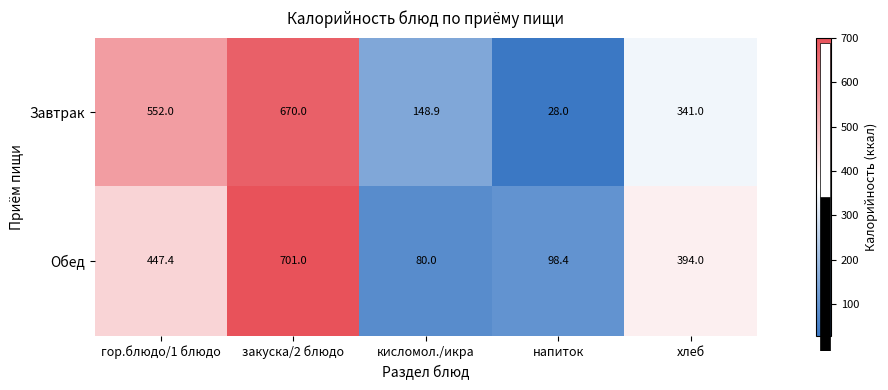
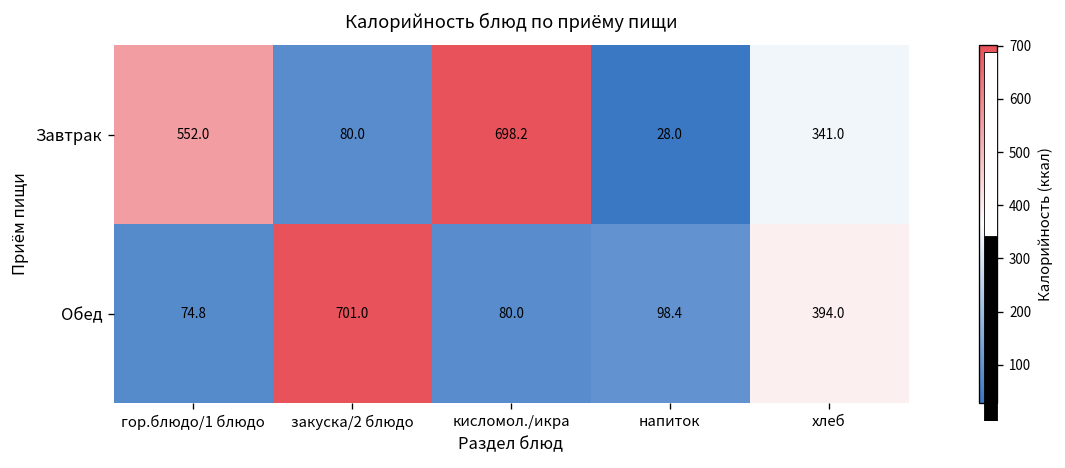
  {
    "Калорийность блюд по приёму пищи": {
      "Завтрак": {
        "гор.блюдо/1 блюдо": 552.0,
-       "закуска/2 блюдо": 670.0,
-       "кисломол./икра": 148.9,
+       "закуска/2 блюдо": 80.0,
+       "кисломол./икра": 698.2,
        "напиток": 28.0,
        "хлеб": 341.0
      },
      "Обед": {
-       "гор.блюдо/1 блюдо": 447.4,
+       "гор.блюдо/1 блюдо": 74.8,
        "закуска/2 блюдо": 701.0,
        "кисломол./икра": 80.0,
        "напиток": 98.4,
        "хлеб": 394.0
      }
    }
  }
